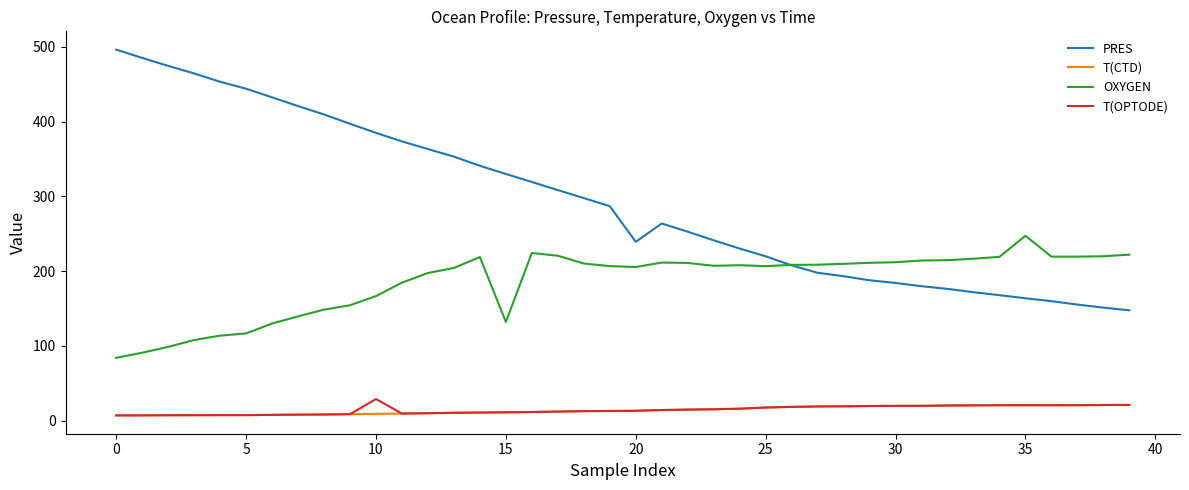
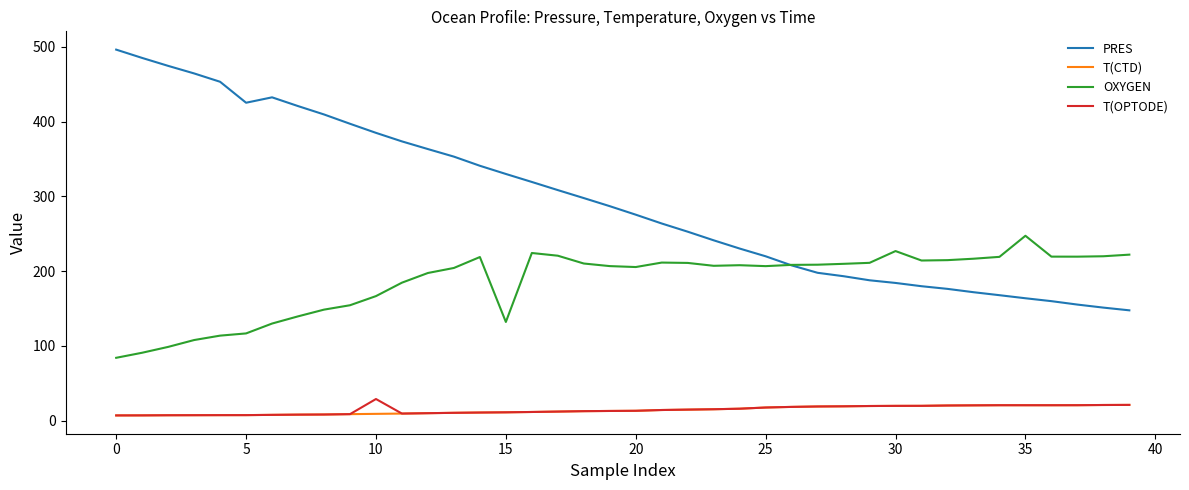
  {
    "PRES": {
      "0": 500,
-     "5": 440,
+     "5": 430,
      "10": 390,
      "15": 330,
-     "20": 240,
+     "20": 280,
      "25": 220,
      "30": 180,
      "35": 160
    },
    "T(CTD)": {
      "10": 10
    },
    "OXYGEN": {
      "0": 80,
      "5": 120,
      "10": 170,
      "15": 130,
      "20": 210,
      "25": 210,
-     "30": 210,
+     "30": 230,
      "35": 250
    },
    "T(OPTODE)": {
      "10": 30
    }
  }
